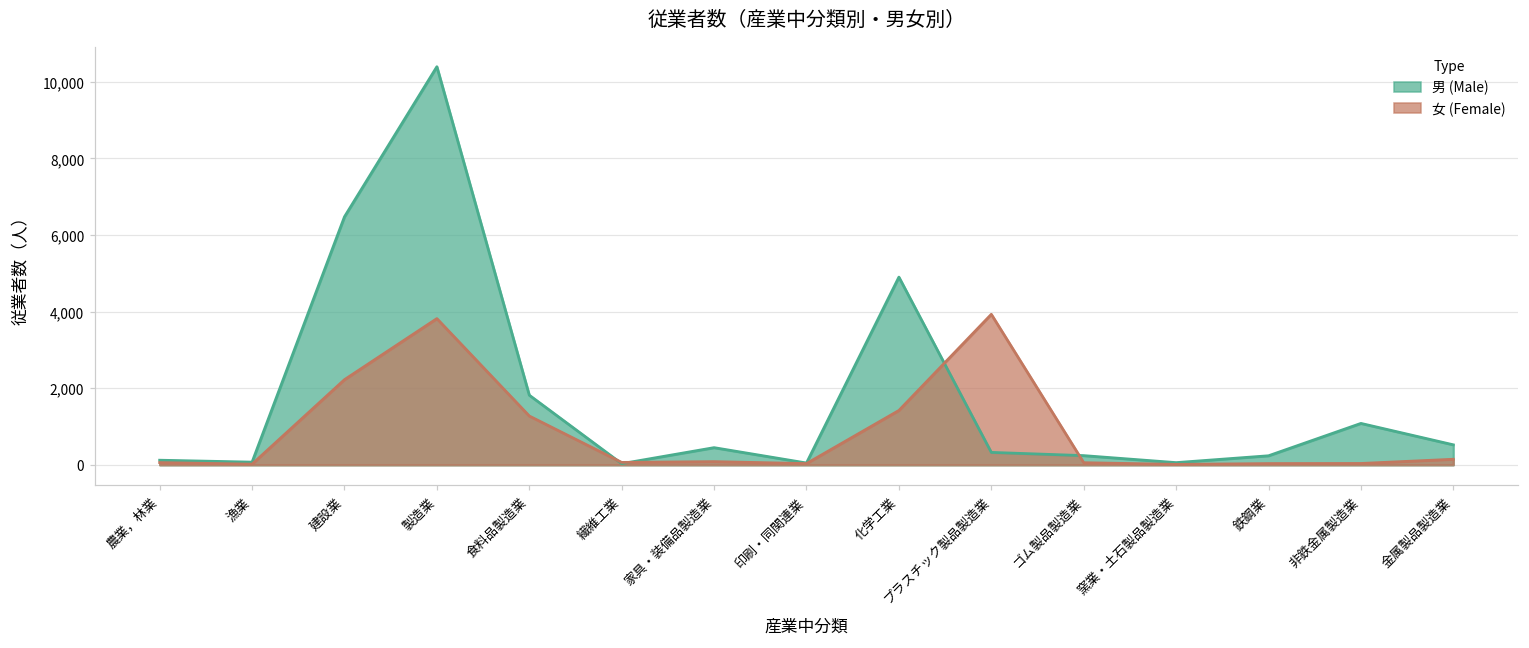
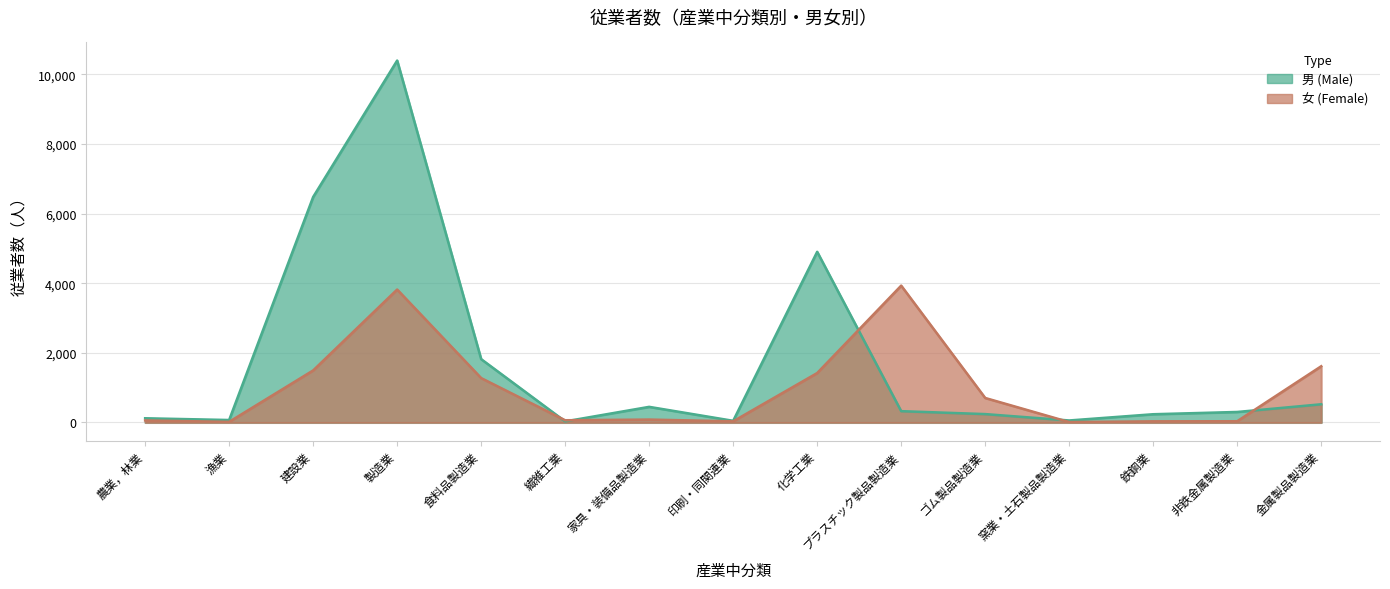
  {
    "男 (Male)": {
      "建設業": "6,500",
      "製造業": "10,400",
      "食料品製造業": "1,800",
      "家具・装備品製造業": "400",
      "化学工業": "4,900",
      "プラスチック製品製造業": "300",
      "ゴム製品製造業": "200",
      "鉄鋼業": "200",
-     "非鉄金属製造業": "1,100",
+     "非鉄金属製造業": "300",
      "金属製品製造業": "500"
    },
    "女 (Female)": {
-     "建設業": "2,200",
+     "建設業": "1,500",
      "製造業": "3,800",
      "食料品製造業": "1,300",
      "家具・装備品製造業": "100",
      "化学工業": "1,400",
      "プラスチック製品製造業": "3,900",
-     "ゴム製品製造業": "100",
+     "ゴム製品製造業": "700",
      "鉄鋼業": "0",
      "非鉄金属製造業": "0",
-     "金属製品製造業": "100"
+     "金属製品製造業": "1,600"
    }
  }
